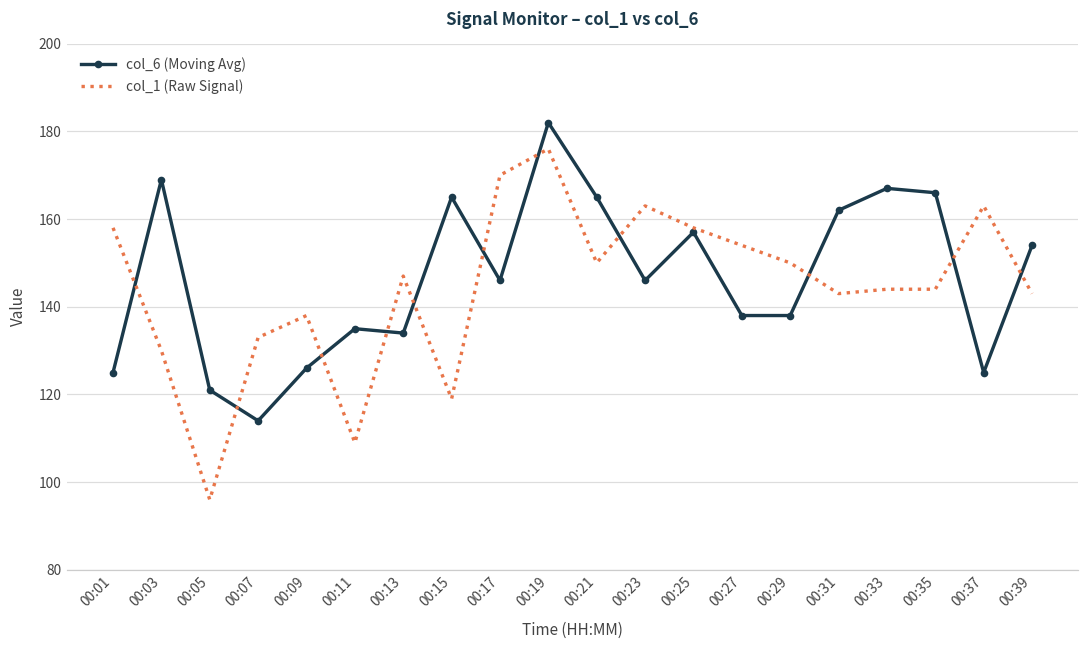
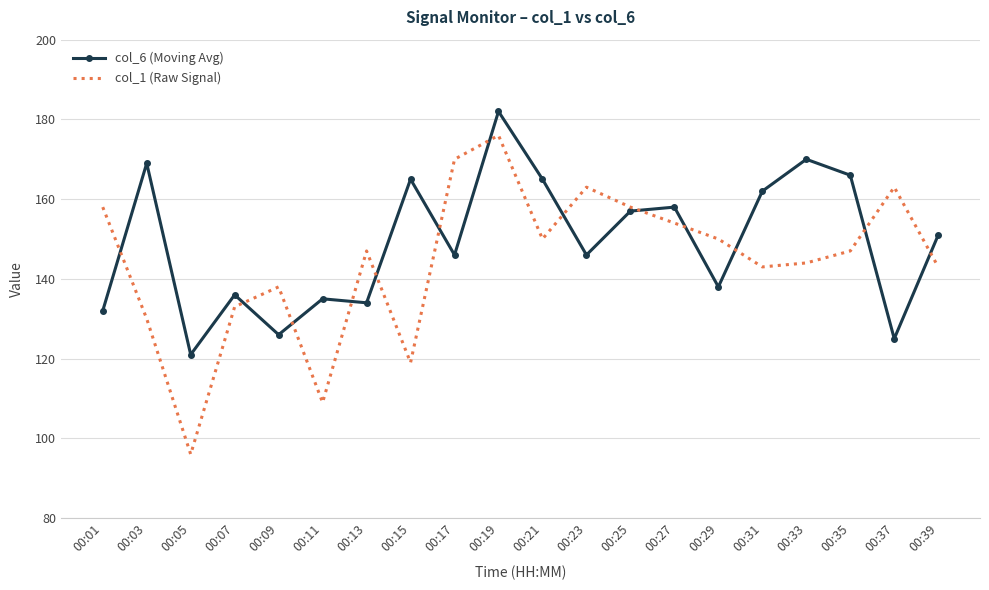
  {
    "col_6 (Moving Avg)": {
-     "00:01": 125,
+     "00:01": 132,
      "00:03": 169,
      "00:05": 121,
-     "00:07": 114,
+     "00:07": 136,
      "00:09": 126,
      "00:11": 135,
      "00:13": 134,
      "00:15": 165,
      "00:17": 146,
      "00:19": 182,
      "00:21": 165,
      "00:23": 146,
      "00:25": 157,
-     "00:27": 138,
+     "00:27": 158,
      "00:29": 138,
      "00:31": 162,
-     "00:33": 167,
+     "00:33": 170,
      "00:35": 166,
      "00:37": 125,
-     "00:39": 154
+     "00:39": 151
    },
    "col_1 (Raw Signal)": {
      "00:01": 158,
      "00:03": 130,
      "00:05": 96,
      "00:07": 133,
      "00:09": 138,
      "00:11": 109,
      "00:13": 147,
      "00:15": 119,
      "00:17": 170,
      "00:19": 176,
      "00:21": 150,
      "00:23": 163,
      "00:25": 158,
      "00:27": 154,
      "00:29": 150,
      "00:31": 143,
      "00:33": 144,
-     "00:35": 144,
+     "00:35": 147,
      "00:37": 163,
      "00:39": 143
    }
  }
